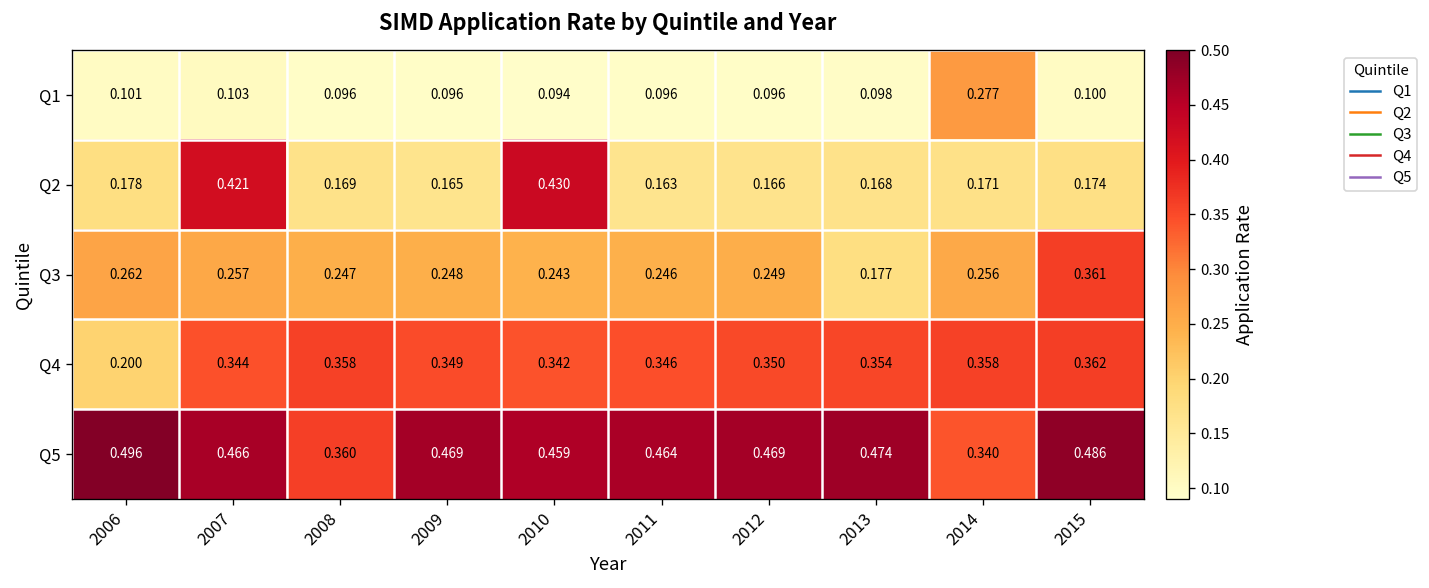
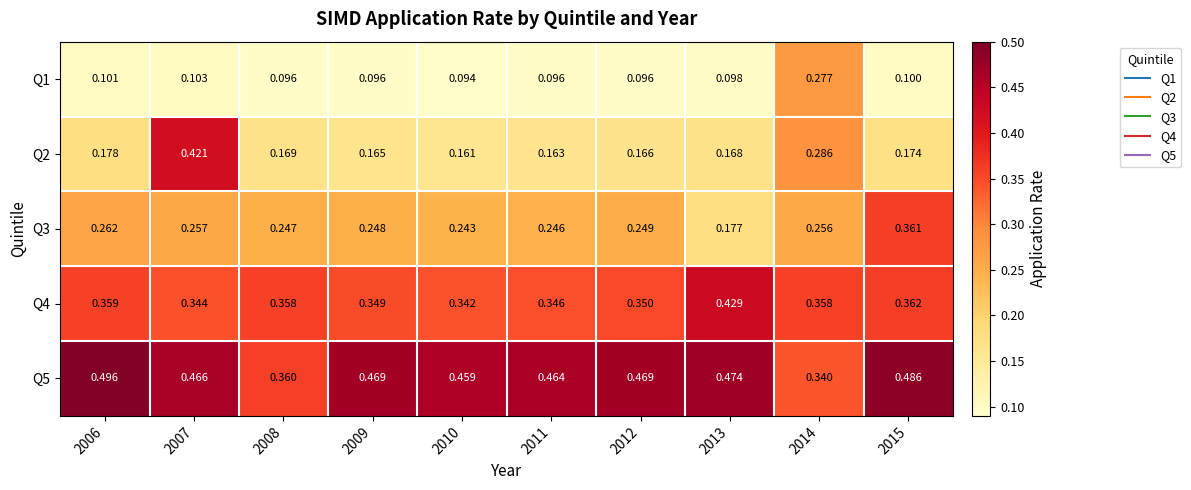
  {
    "Q1": {
      "2006": 0.101,
      "2007": 0.103,
      "2008": 0.096,
      "2009": 0.096,
      "2010": 0.094,
      "2011": 0.096,
      "2012": 0.096,
      "2013": 0.098,
      "2014": 0.277,
      "2015": 0.100
    },
    "Q2": {
      "2006": 0.178,
      "2007": 0.421,
      "2008": 0.169,
      "2009": 0.165,
-     "2010": 0.430,
+     "2010": 0.161,
      "2011": 0.163,
      "2012": 0.166,
      "2013": 0.168,
-     "2014": 0.171,
+     "2014": 0.286,
      "2015": 0.174
    },
    "Q3": {
      "2006": 0.262,
      "2007": 0.257,
      "2008": 0.247,
      "2009": 0.248,
      "2010": 0.243,
      "2011": 0.246,
      "2012": 0.249,
      "2013": 0.177,
      "2014": 0.256,
      "2015": 0.361
    },
    "Q4": {
-     "2006": 0.200,
+     "2006": 0.359,
      "2007": 0.344,
      "2008": 0.358,
      "2009": 0.349,
      "2010": 0.342,
      "2011": 0.346,
      "2012": 0.350,
-     "2013": 0.354,
+     "2013": 0.429,
      "2014": 0.358,
      "2015": 0.362
    },
    "Q5": {
      "2006": 0.496,
      "2007": 0.466,
      "2008": 0.360,
      "2009": 0.469,
      "2010": 0.459,
      "2011": 0.464,
      "2012": 0.469,
      "2013": 0.474,
      "2014": 0.340,
      "2015": 0.486
    }
  }
